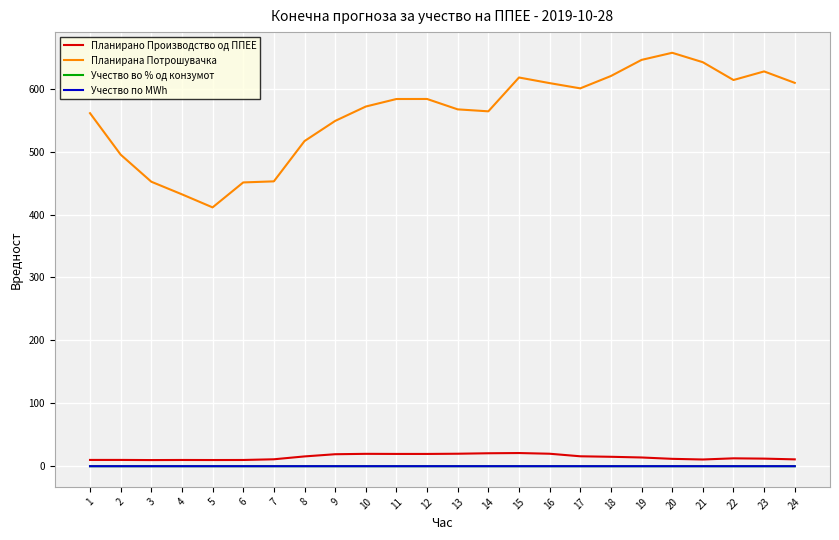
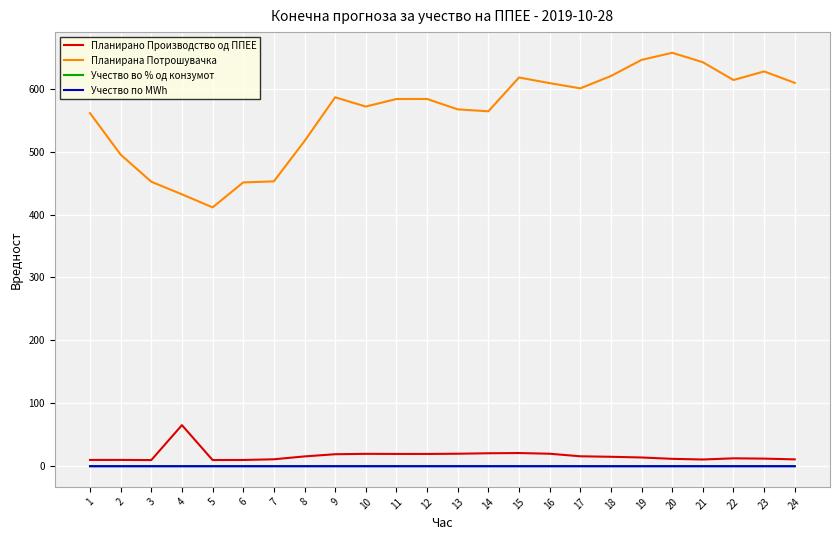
  {
    "Планирано Производство од ППЕЕ": {
      "1": 10,
      "2": 10,
      "3": 10,
-     "4": 10,
+     "4": 70,
      "5": 10,
      "6": 10,
      "7": 10,
      "8": 20,
      "9": 20,
      "10": 20,
      "11": 20,
      "12": 20,
      "13": 20,
      "14": 20,
      "15": 20,
      "16": 20,
      "17": 20,
      "18": 10,
      "19": 10,
      "20": 10,
      "21": 10,
      "22": 10,
      "23": 10,
      "24": 10
    },
    "Планирана Потрошувачка": {
      "1": 560,
      "2": 500,
      "3": 450,
      "4": 430,
      "5": 410,
      "6": 450,
      "7": 450,
      "8": 520,
-     "9": 550,
+     "9": 590,
      "10": 570,
      "11": 580,
      "12": 580,
      "13": 570,
      "14": 560,
      "15": 620,
      "16": 610,
      "17": 600,
      "18": 620,
      "19": 650,
      "20": 660,
      "21": 640,
      "22": 610,
      "23": 630,
      "24": 610
    },
    "Учество по MWh": {
      "1": 0,
      "2": 0,
      "3": 0,
      "4": 0,
      "5": 0,
      "6": 0,
      "7": 0,
      "8": 0,
      "9": 0,
      "10": 0,
      "11": 0,
      "12": 0,
      "13": 0,
      "14": 0,
      "15": 0,
      "16": 0,
      "17": 0,
      "18": 0,
      "19": 0,
      "20": 0,
      "21": 0,
      "22": 0,
      "23": 0,
      "24": 0
    }
  }
